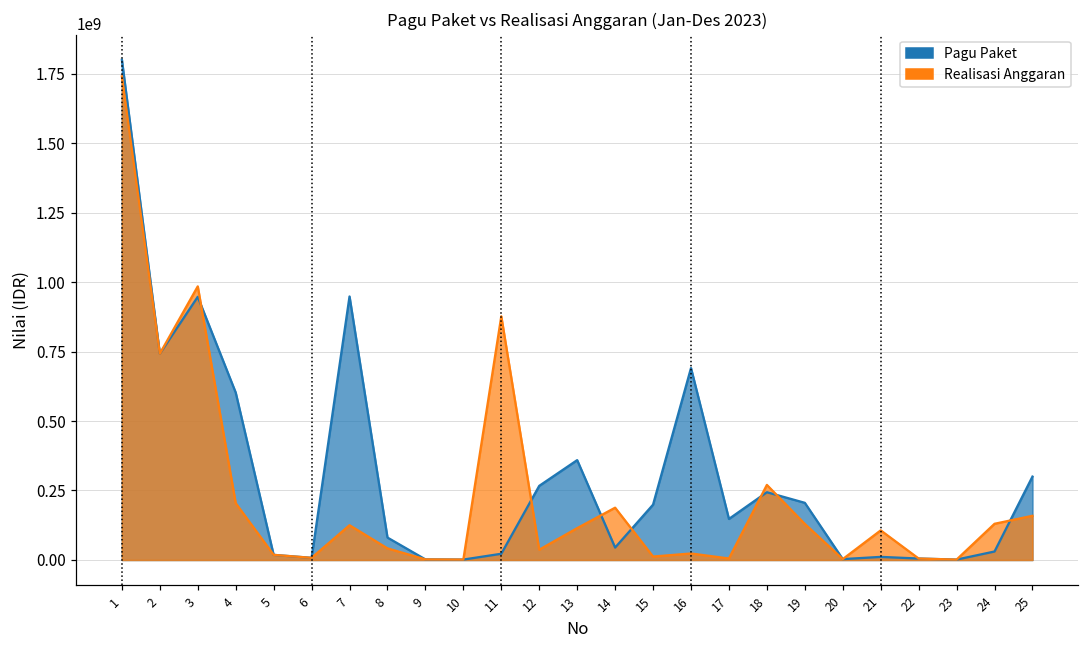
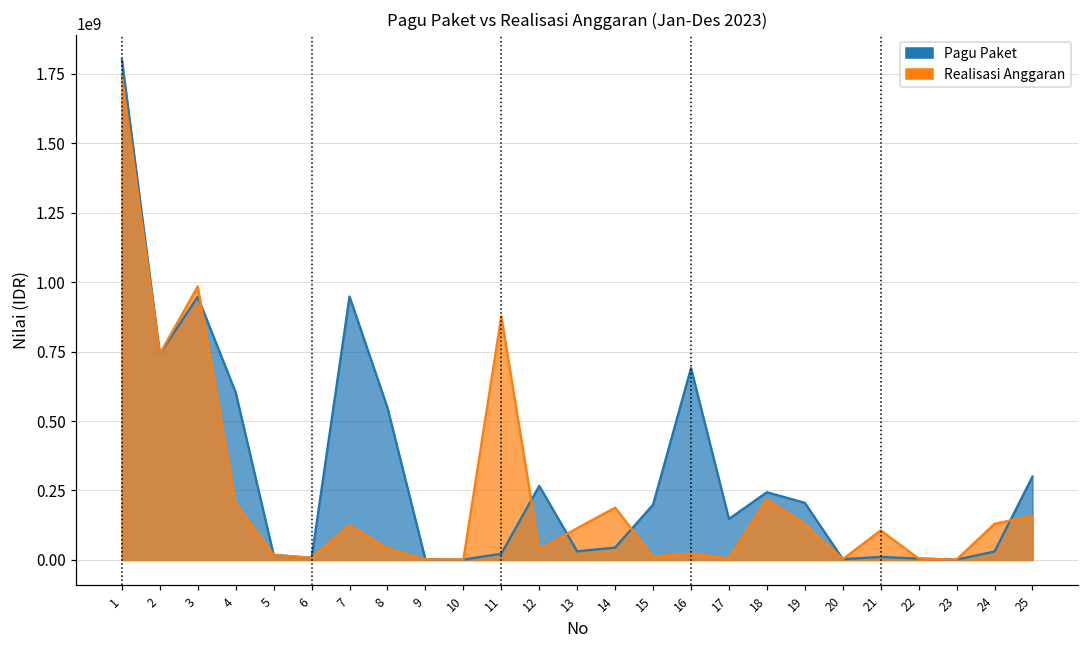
  {
    "Pagu Paket": {
      "1": 1800000000,
      "3": 950000000,
      "4": 600000000,
      "7": 950000000,
-     "8": 80000000,
+     "8": 550000000,
      "11": 20000000,
      "12": 270000000,
-     "13": 360000000,
+     "13": 30000000,
      "14": 40000000,
      "15": 200000000,
      "16": 690000000,
      "17": 150000000,
      "18": 240000000,
      "19": 210000000,
      "21": 10000000,
      "24": 30000000,
      "25": 300000000
    },
    "Realisasi Anggaran": {
      "1": 1740000000,
      "3": 980000000,
      "4": 200000000,
      "7": 130000000,
      "8": 40000000,
      "11": 880000000,
      "12": 40000000,
      "13": 110000000,
      "14": 190000000,
      "15": 10000000,
      "16": 20000000,
      "17": 10000000,
-     "18": 270000000,
+     "18": 220000000,
      "19": 130000000,
      "21": 110000000,
      "24": 130000000,
      "25": 160000000
    }
  }
